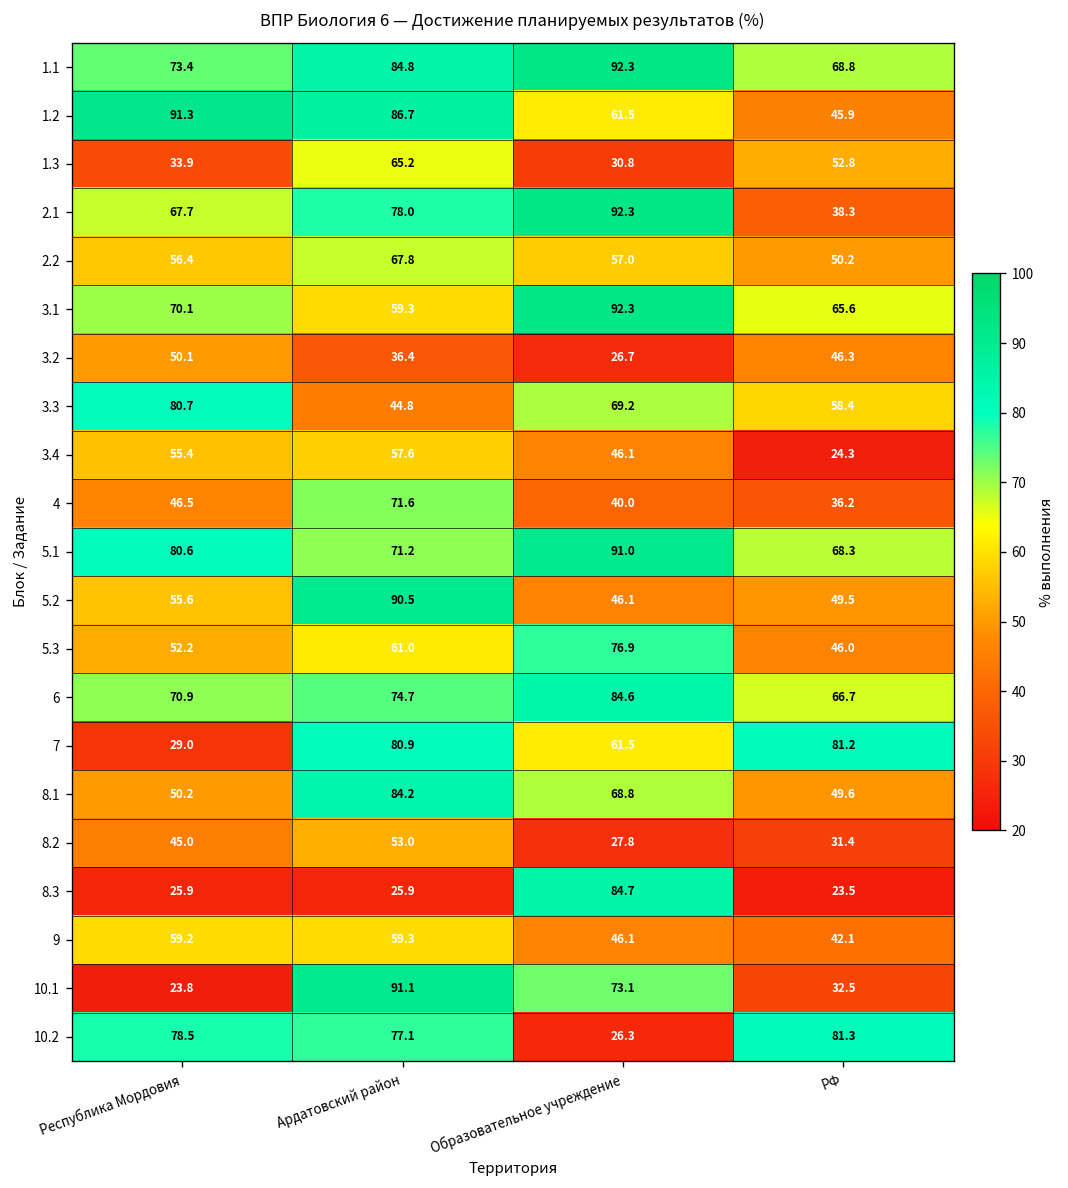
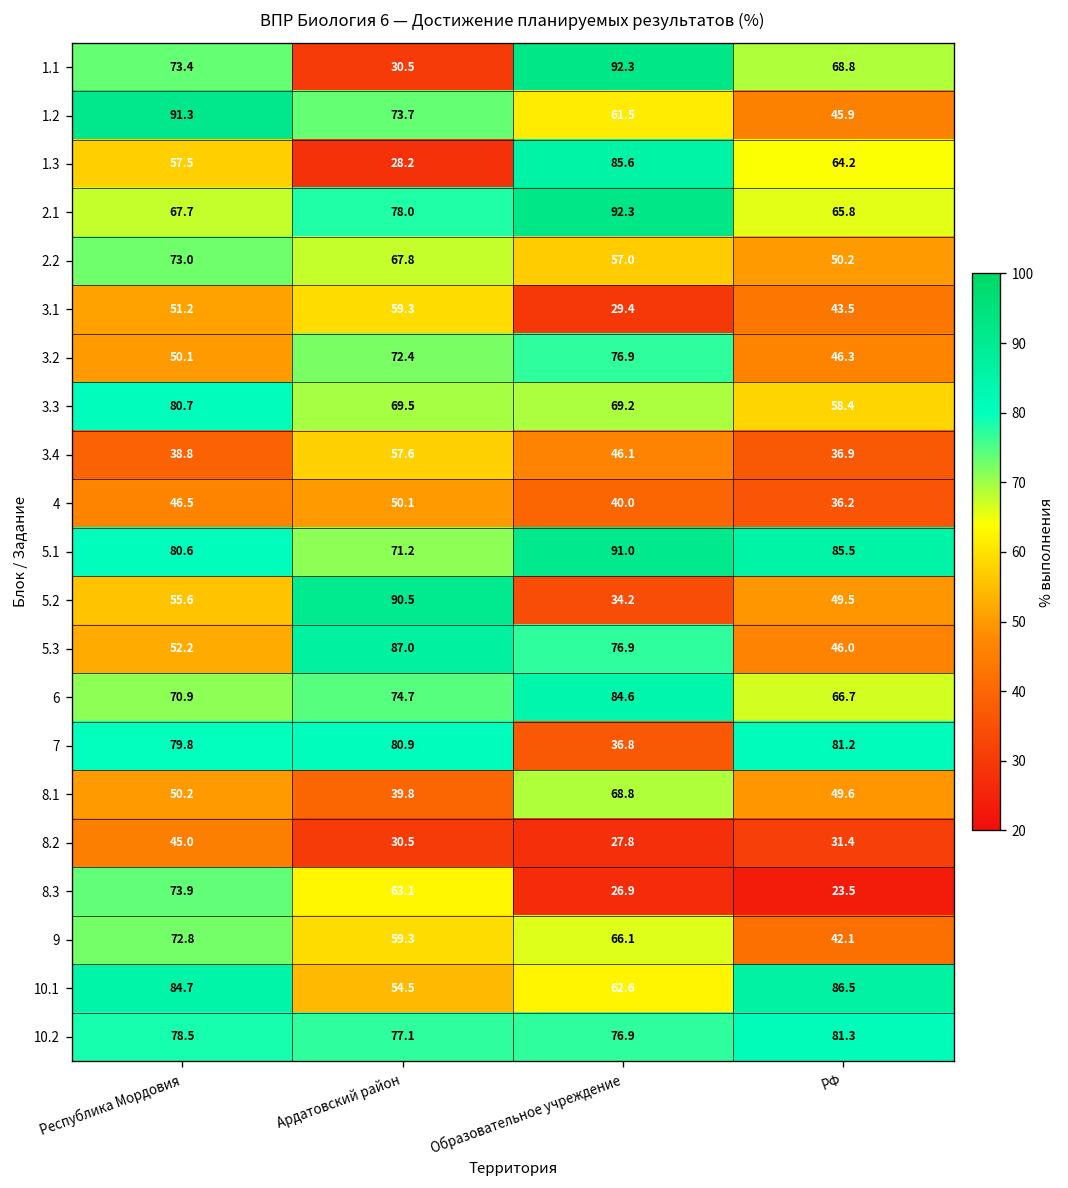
  {
    "1.1": {
      "Республика Мордовия": 73.4,
-     "Ардатовский район": 84.8,
+     "Ардатовский район": 30.5,
      "Образовательное учреждение": 92.3,
      "РФ": 68.8
    },
    "1.2": {
      "Республика Мордовия": 91.3,
-     "Ардатовский район": 86.7,
+     "Ардатовский район": 73.7,
      "Образовательное учреждение": 61.5,
      "РФ": 45.9
    },
    "1.3": {
-     "Республика Мордовия": 33.9,
-     "Ардатовский район": 65.2,
-     "Образовательное учреждение": 30.8,
-     "РФ": 52.8
+     "Республика Мордовия": 57.5,
+     "Ардатовский район": 28.2,
+     "Образовательное учреждение": 85.6,
+     "РФ": 64.2
    },
    "2.1": {
      "Республика Мордовия": 67.7,
      "Ардатовский район": 78.0,
      "Образовательное учреждение": 92.3,
-     "РФ": 38.3
+     "РФ": 65.8
    },
    "2.2": {
-     "Республика Мордовия": 56.4,
+     "Республика Мордовия": 73.0,
      "Ардатовский район": 67.8,
      "Образовательное учреждение": 57.0,
      "РФ": 50.2
    },
    "3.1": {
-     "Республика Мордовия": 70.1,
+     "Республика Мордовия": 51.2,
      "Ардатовский район": 59.3,
-     "Образовательное учреждение": 92.3,
-     "РФ": 65.6
+     "Образовательное учреждение": 29.4,
+     "РФ": 43.5
    },
    "3.2": {
      "Республика Мордовия": 50.1,
-     "Ардатовский район": 36.4,
-     "Образовательное учреждение": 26.7,
+     "Ардатовский район": 72.4,
+     "Образовательное учреждение": 76.9,
      "РФ": 46.3
    },
    "3.3": {
      "Республика Мордовия": 80.7,
-     "Ардатовский район": 44.8,
+     "Ардатовский район": 69.5,
      "Образовательное учреждение": 69.2,
      "РФ": 58.4
    },
    "3.4": {
-     "Республика Мордовия": 55.4,
+     "Республика Мордовия": 38.8,
      "Ардатовский район": 57.6,
      "Образовательное учреждение": 46.1,
-     "РФ": 24.3
+     "РФ": 36.9
    },
    "4": {
      "Республика Мордовия": 46.5,
-     "Ардатовский район": 71.6,
+     "Ардатовский район": 50.1,
      "Образовательное учреждение": 40.0,
      "РФ": 36.2
    },
    "5.1": {
      "Республика Мордовия": 80.6,
      "Ардатовский район": 71.2,
      "Образовательное учреждение": 91.0,
-     "РФ": 68.3
+     "РФ": 85.5
    },
    "5.2": {
      "Республика Мордовия": 55.6,
      "Ардатовский район": 90.5,
-     "Образовательное учреждение": 46.1,
+     "Образовательное учреждение": 34.2,
      "РФ": 49.5
    },
    "5.3": {
      "Республика Мордовия": 52.2,
-     "Ардатовский район": 61.0,
+     "Ардатовский район": 87.0,
      "Образовательное учреждение": 76.9,
      "РФ": 46.0
    },
    "6": {
      "Республика Мордовия": 70.9,
      "Ардатовский район": 74.7,
      "Образовательное учреждение": 84.6,
      "РФ": 66.7
    },
    "7": {
-     "Республика Мордовия": 29.0,
+     "Республика Мордовия": 79.8,
      "Ардатовский район": 80.9,
-     "Образовательное учреждение": 61.5,
+     "Образовательное учреждение": 36.8,
      "РФ": 81.2
    },
    "8.1": {
      "Республика Мордовия": 50.2,
-     "Ардатовский район": 84.2,
+     "Ардатовский район": 39.8,
      "Образовательное учреждение": 68.8,
      "РФ": 49.6
    },
    "8.2": {
      "Республика Мордовия": 45.0,
-     "Ардатовский район": 53.0,
+     "Ардатовский район": 30.5,
      "Образовательное учреждение": 27.8,
      "РФ": 31.4
    },
    "8.3": {
-     "Республика Мордовия": 25.9,
-     "Ардатовский район": 25.9,
-     "Образовательное учреждение": 84.7,
+     "Республика Мордовия": 73.9,
+     "Ардатовский район": 63.1,
+     "Образовательное учреждение": 26.9,
      "РФ": 23.5
    },
    "9": {
-     "Республика Мордовия": 59.2,
+     "Республика Мордовия": 72.8,
      "Ардатовский район": 59.3,
-     "Образовательное учреждение": 46.1,
+     "Образовательное учреждение": 66.1,
      "РФ": 42.1
    },
    "10.1": {
-     "Республика Мордовия": 23.8,
-     "Ардатовский район": 91.1,
-     "Образовательное учреждение": 73.1,
-     "РФ": 32.5
+     "Республика Мордовия": 84.7,
+     "Ардатовский район": 54.5,
+     "Образовательное учреждение": 62.6,
+     "РФ": 86.5
    },
    "10.2": {
      "Республика Мордовия": 78.5,
      "Ардатовский район": 77.1,
-     "Образовательное учреждение": 26.3,
+     "Образовательное учреждение": 76.9,
      "РФ": 81.3
    }
  }
